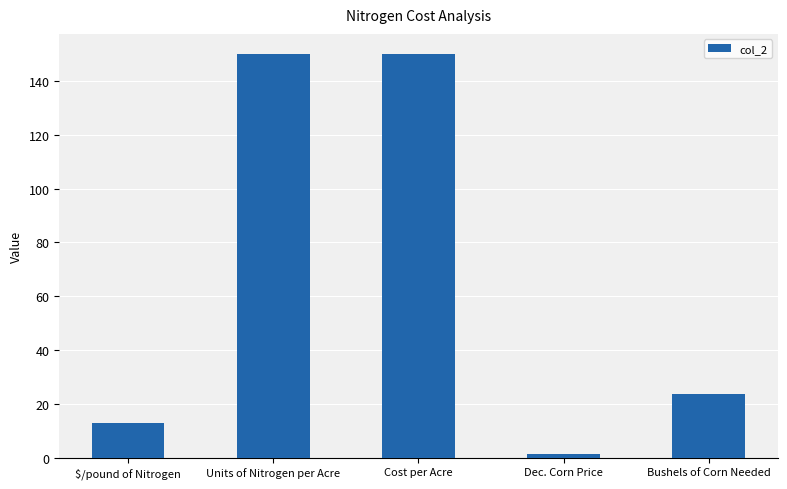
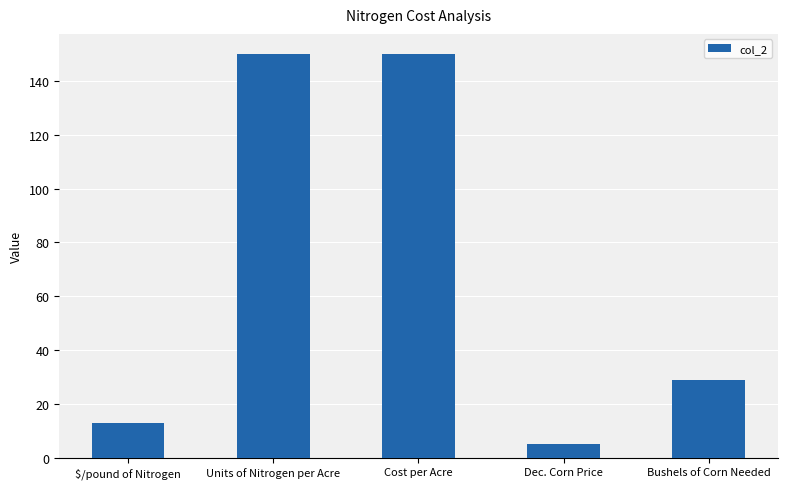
  {
    "$/pound of Nitrogen": 13,
    "Units of Nitrogen per Acre": 150,
    "Cost per Acre": 150,
-   "Dec. Corn Price": 2,
-   "Bushels of Corn Needed": 24
+   "Dec. Corn Price": 5,
+   "Bushels of Corn Needed": 29
  }
